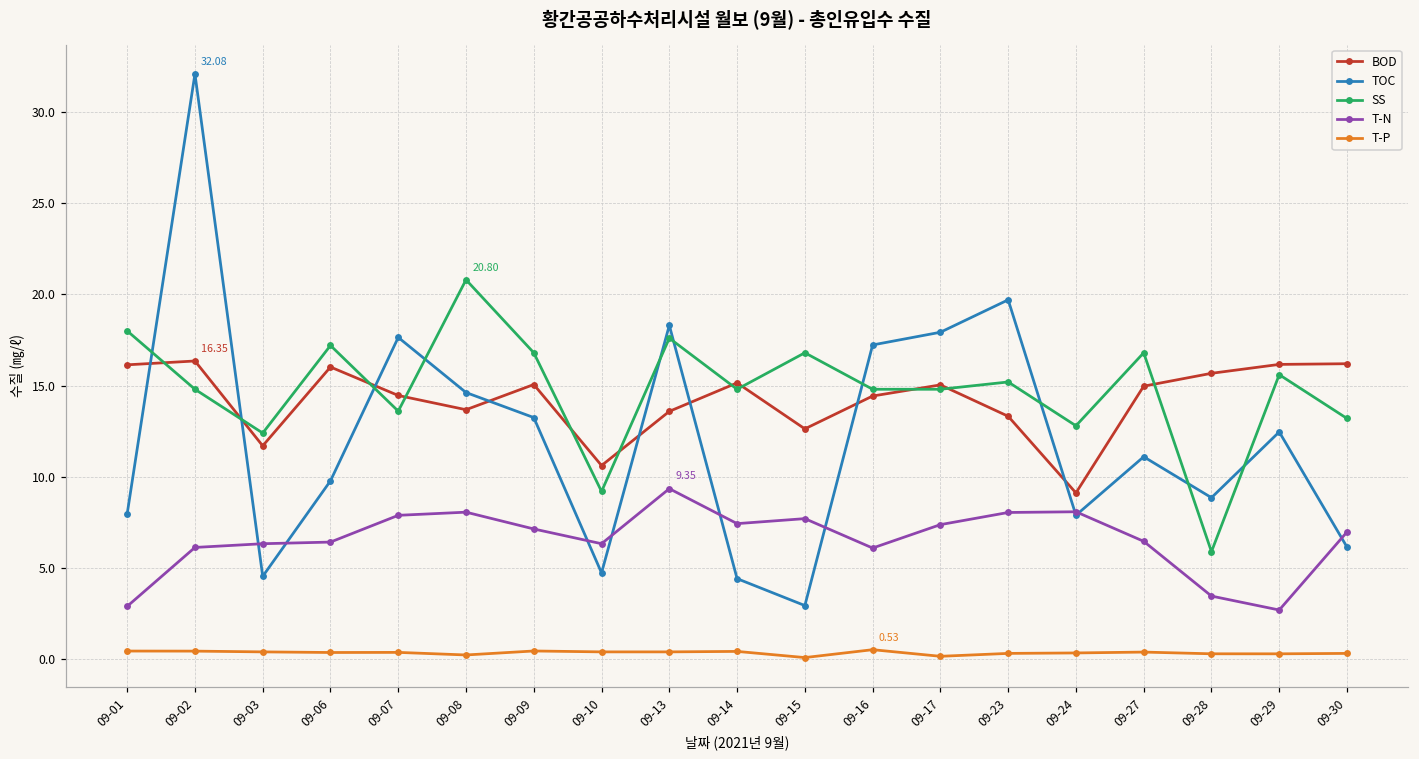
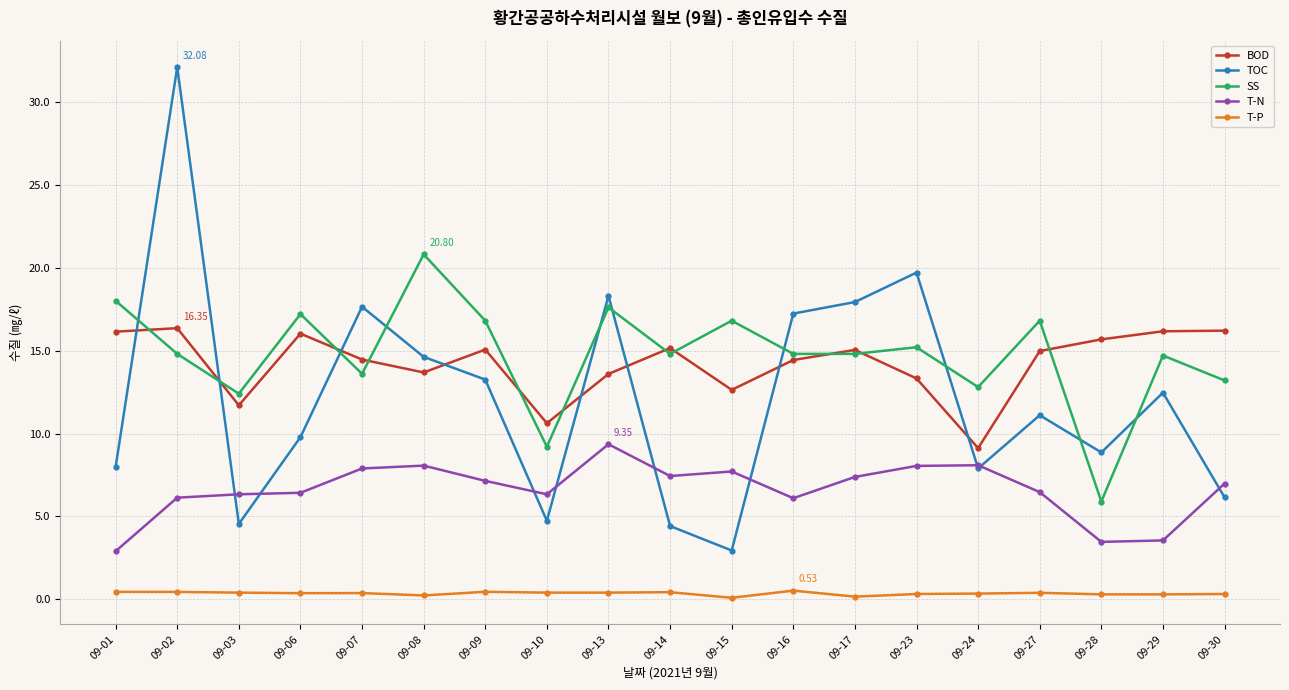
  {
    "BOD": {
      "09-02": 16.35
    },
    "TOC": {
      "09-02": 32.08
    },
    "SS": {
      "09-01": 18.0,
      "09-02": 14.8,
      "09-03": 12.4,
      "09-06": 17.2,
      "09-07": 13.6,
      "09-09": 16.8,
      "09-10": 9.2,
      "09-13": 17.6,
      "09-14": 14.8,
      "09-15": 16.8,
      "09-16": 14.8,
      "09-17": 14.8,
      "09-23": 15.2,
      "09-24": 12.8,
      "09-27": 16.8,
      "09-28": 5.9,
-     "09-29": 15.6,
+     "09-29": 14.7,
      "09-30": 13.2
    },
    "T-N": {
      "09-01": 2.9,
      "09-02": 6.1,
      "09-03": 6.3,
      "09-06": 6.4,
      "09-07": 7.9,
      "09-08": 8.1,
      "09-09": 7.1,
      "09-10": 6.3,
      "09-14": 7.4,
      "09-15": 7.7,
      "09-16": 6.1,
      "09-17": 7.4,
      "09-23": 8.0,
      "09-24": 8.1,
      "09-27": 6.5,
      "09-28": 3.5,
-     "09-29": 2.7,
+     "09-29": 3.6,
      "09-30": 7.0
    },
    "T-P": {
      "09-16": 0.53
    }
  }
